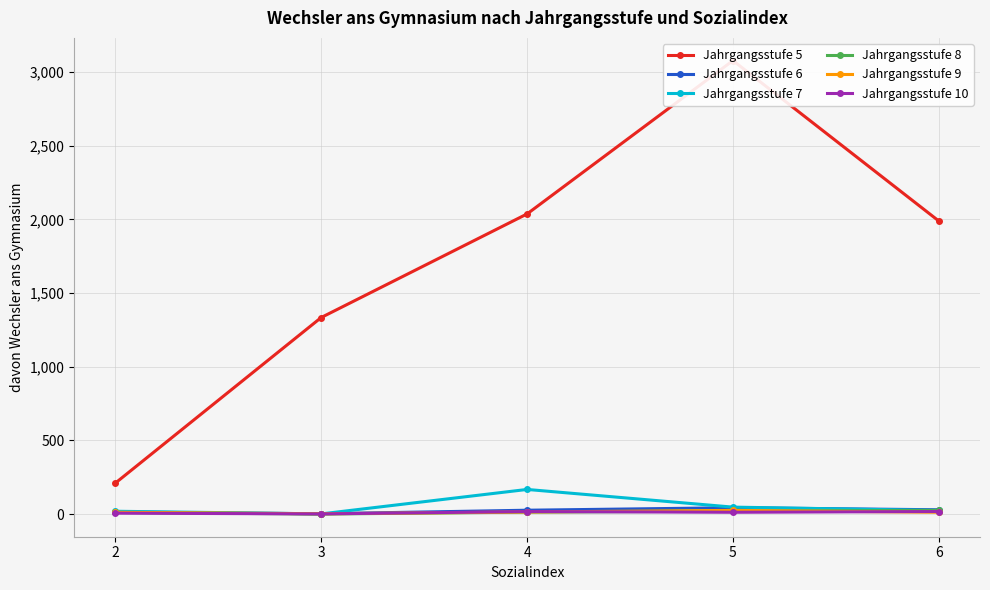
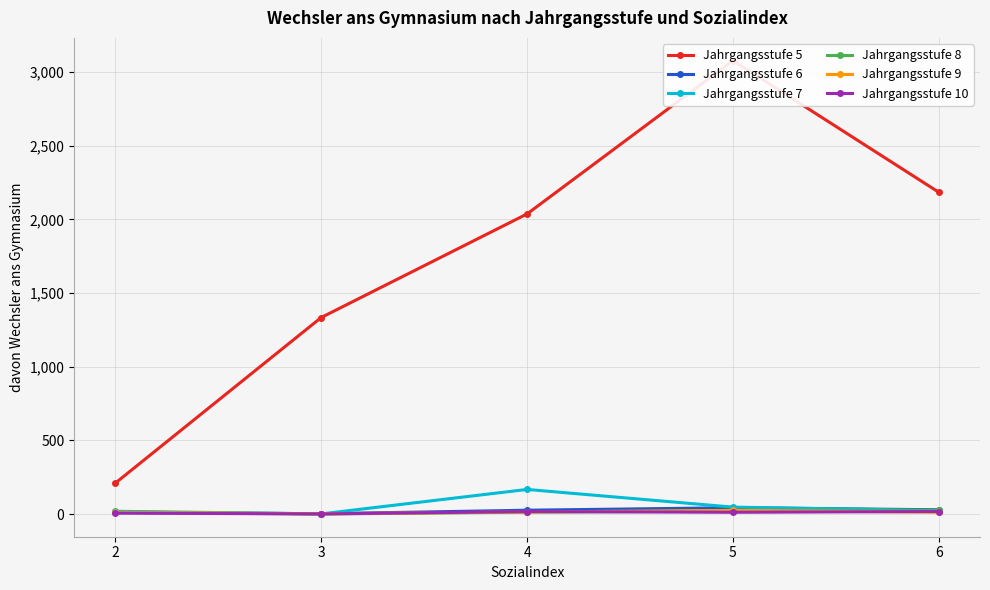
  {
    "Jahrgangsstufe 5": {
      "2": "210",
      "3": "1,330",
      "4": "2,040",
-     "6": "1,990"
+     "6": "2,180"
    },
    "Jahrgangsstufe 7": {
      "4": "170"
    }
  }
